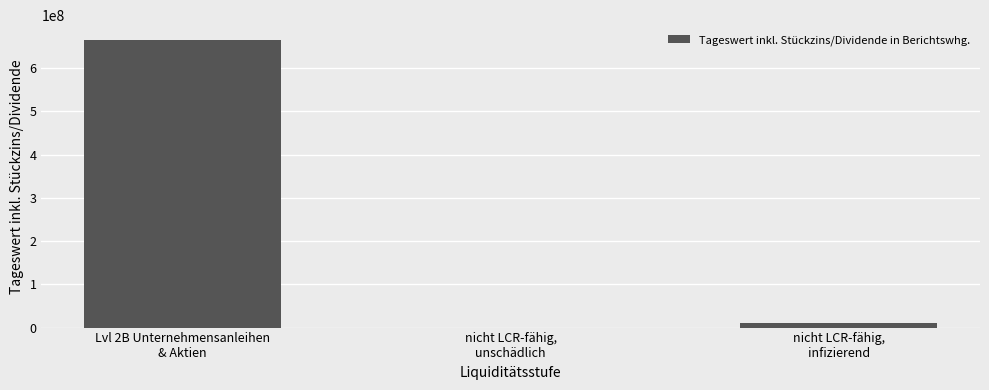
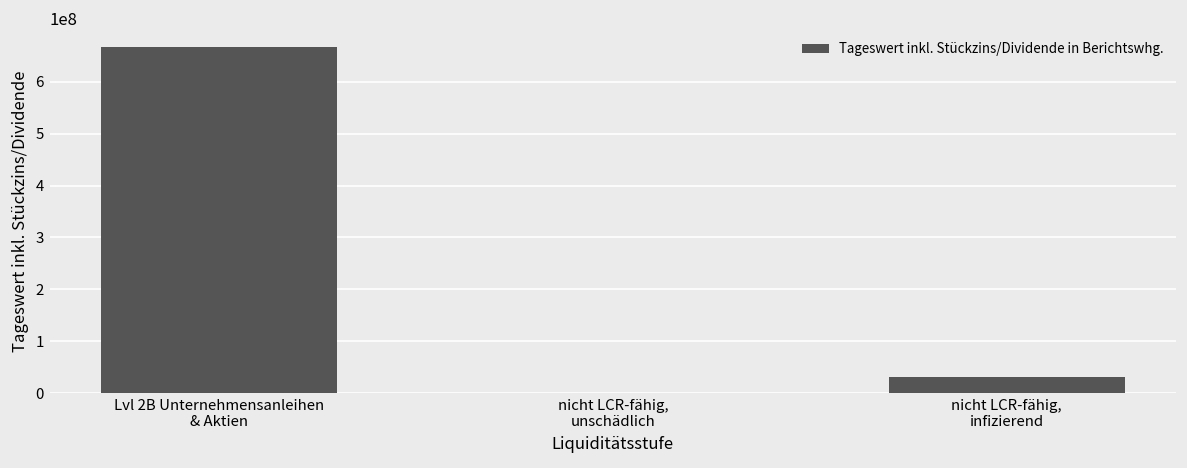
  {
    "Lvl 2B Unternehmensanleihen & Aktien": 670000000,
-   "nicht LCR-fähig, infizierend": 10000000
+   "nicht LCR-fähig, infizierend": 30000000
  }
